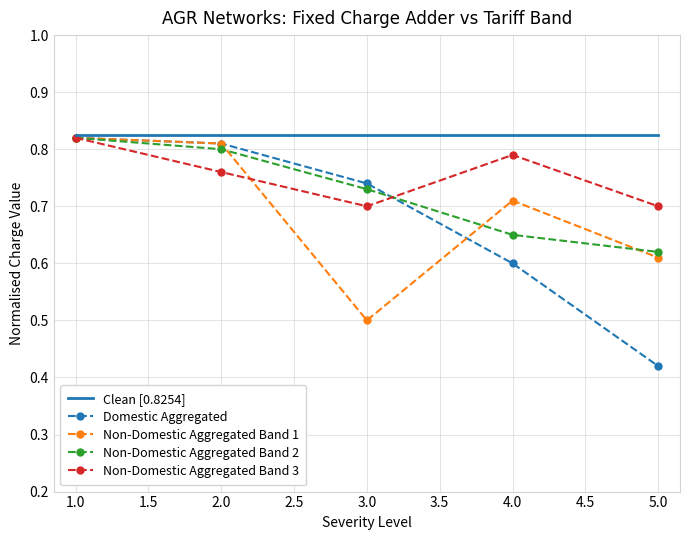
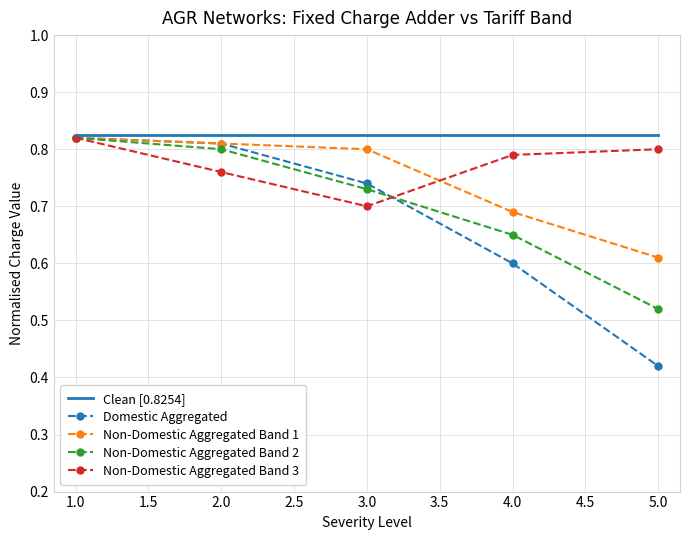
  {
    "Non-Domestic Aggregated Band 1": {
-     "3.0": 0.5,
-     "4.0": 0.71,
+     "3.0": 0.8,
+     "4.0": 0.69,
      "5.0": 0.61
    },
    "Non-Domestic Aggregated Band 2": {
      "2.0": 0.80,
      "3.0": 0.73,
      "4.0": 0.65,
-     "5.0": 0.62
+     "5.0": 0.52
    },
    "Non-Domestic Aggregated Band 3": {
      "2.0": 0.76,
      "3.0": 0.7,
      "4.0": 0.79,
-     "5.0": 0.7
+     "5.0": 0.8
    }
  }
